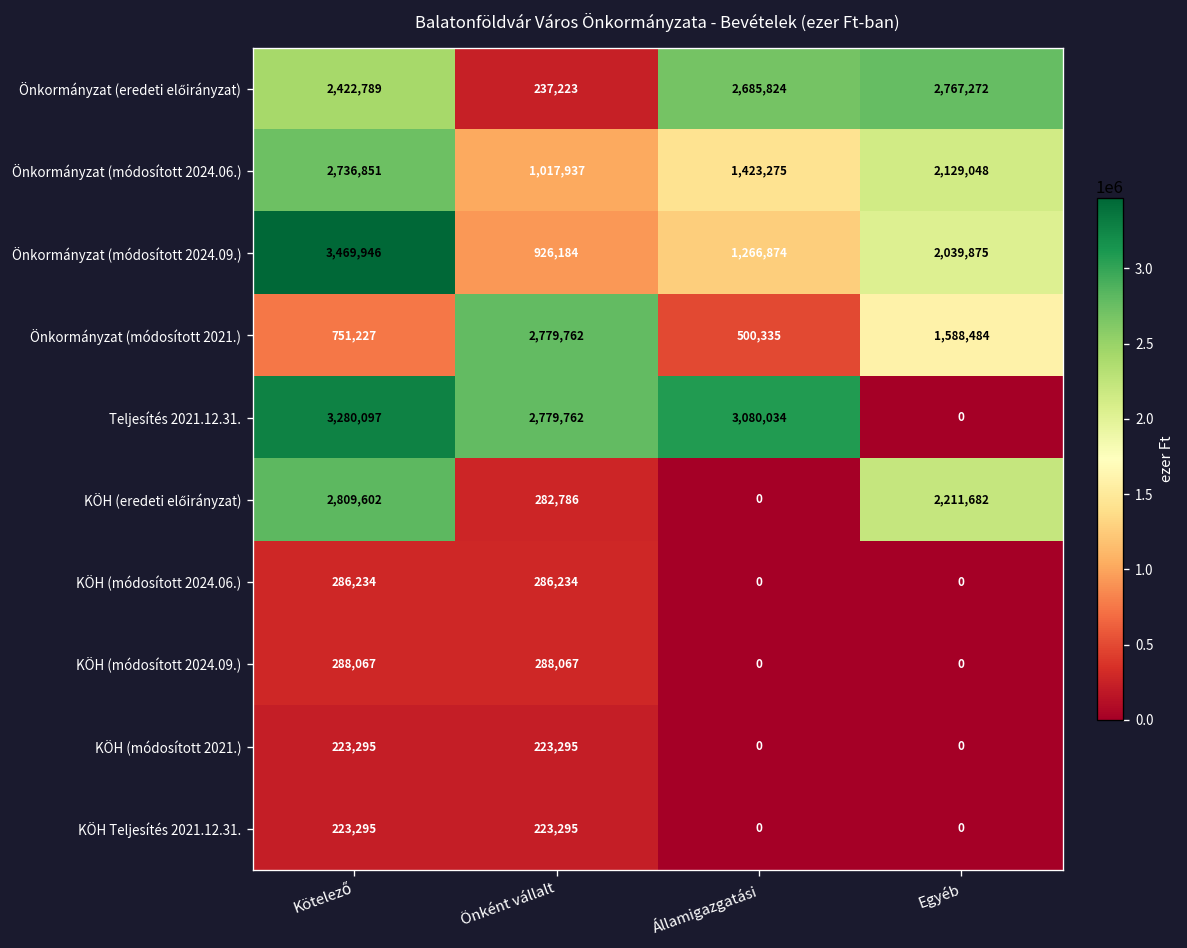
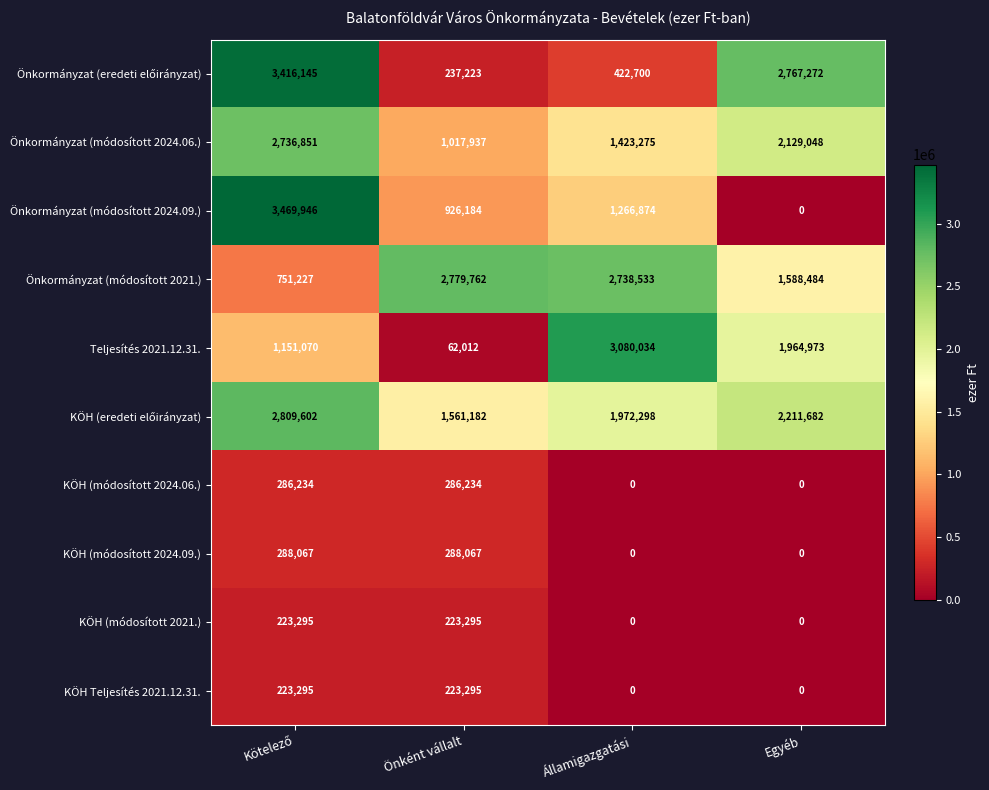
  {
    "Önkormányzat (eredeti előirányzat)": {
-     "Kötelező": "2,422,789",
+     "Kötelező": "3,416,145",
      "Önként vállalt": "237,223",
-     "Államigazgatási": "2,685,824",
+     "Államigazgatási": "422,700",
      "Egyéb": "2,767,272"
    },
    "Önkormányzat (módosított 2024.06.)": {
      "Kötelező": "2,736,851",
      "Önként vállalt": "1,017,937",
      "Államigazgatási": "1,423,275",
      "Egyéb": "2,129,048"
    },
    "Önkormányzat (módosított 2024.09.)": {
      "Kötelező": "3,469,946",
      "Önként vállalt": "926,184",
      "Államigazgatási": "1,266,874",
-     "Egyéb": "2,039,875"
+     "Egyéb": "0"
    },
    "Önkormányzat (módosított 2021.)": {
      "Kötelező": "751,227",
      "Önként vállalt": "2,779,762",
-     "Államigazgatási": "500,335",
+     "Államigazgatási": "2,738,533",
      "Egyéb": "1,588,484"
    },
    "Teljesítés 2021.12.31.": {
-     "Kötelező": "3,280,097",
-     "Önként vállalt": "2,779,762",
+     "Kötelező": "1,151,070",
+     "Önként vállalt": "62,012",
      "Államigazgatási": "3,080,034",
-     "Egyéb": "0"
+     "Egyéb": "1,964,973"
    },
    "KÖH (eredeti előirányzat)": {
      "Kötelező": "2,809,602",
-     "Önként vállalt": "282,786",
-     "Államigazgatási": "0",
+     "Önként vállalt": "1,561,182",
+     "Államigazgatási": "1,972,298",
      "Egyéb": "2,211,682"
    },
    "KÖH (módosított 2024.06.)": {
      "Kötelező": "286,234",
      "Önként vállalt": "286,234",
      "Államigazgatási": "0",
      "Egyéb": "0"
    },
    "KÖH (módosított 2024.09.)": {
      "Kötelező": "288,067",
      "Önként vállalt": "288,067",
      "Államigazgatási": "0",
      "Egyéb": "0"
    },
    "KÖH (módosított 2021.)": {
      "Kötelező": "223,295",
      "Önként vállalt": "223,295",
      "Államigazgatási": "0",
      "Egyéb": "0"
    },
    "KÖH Teljesítés 2021.12.31.": {
      "Kötelező": "223,295",
      "Önként vállalt": "223,295",
      "Államigazgatási": "0",
      "Egyéb": "0"
    }
  }
